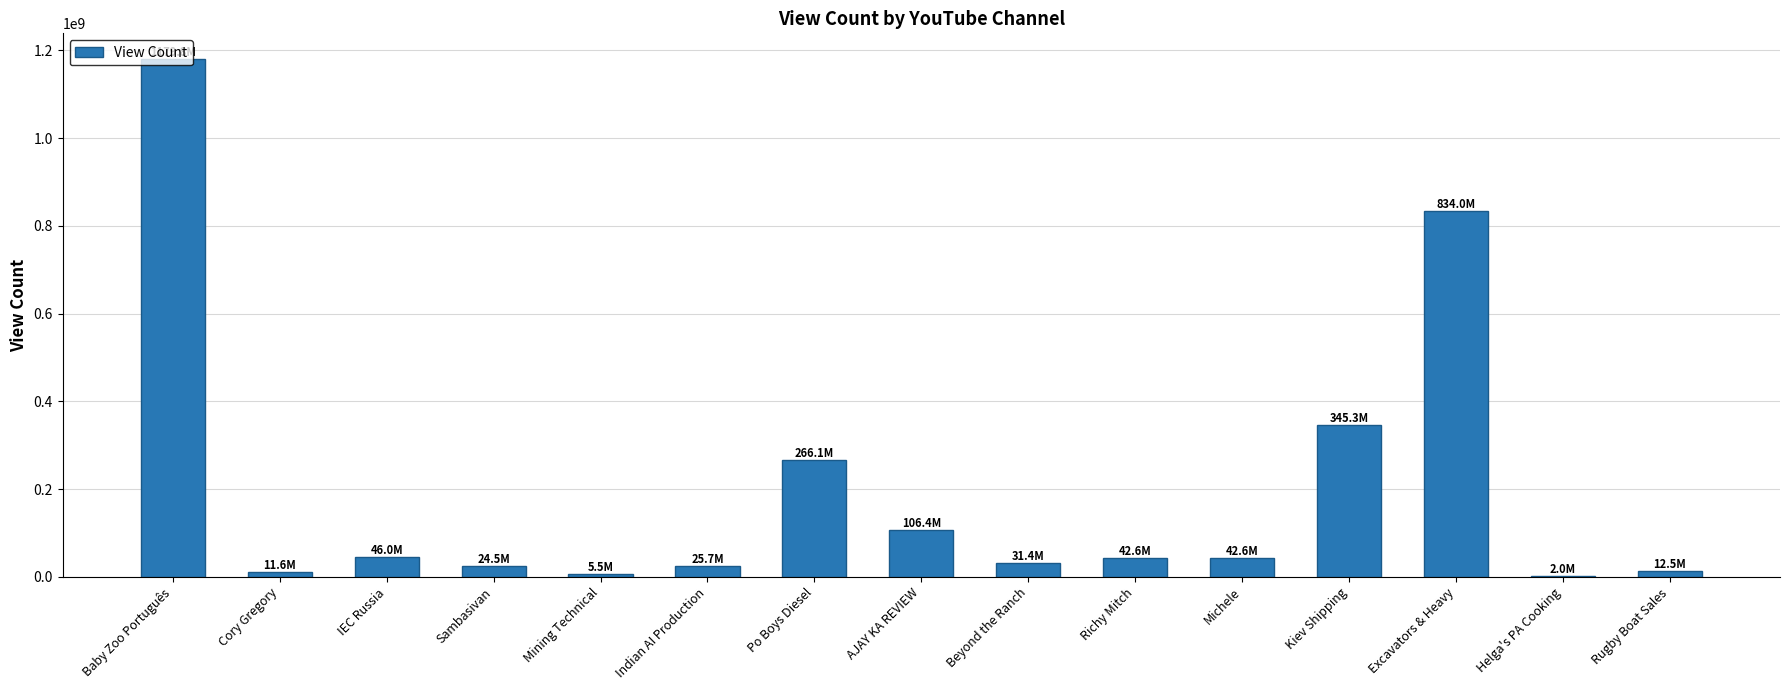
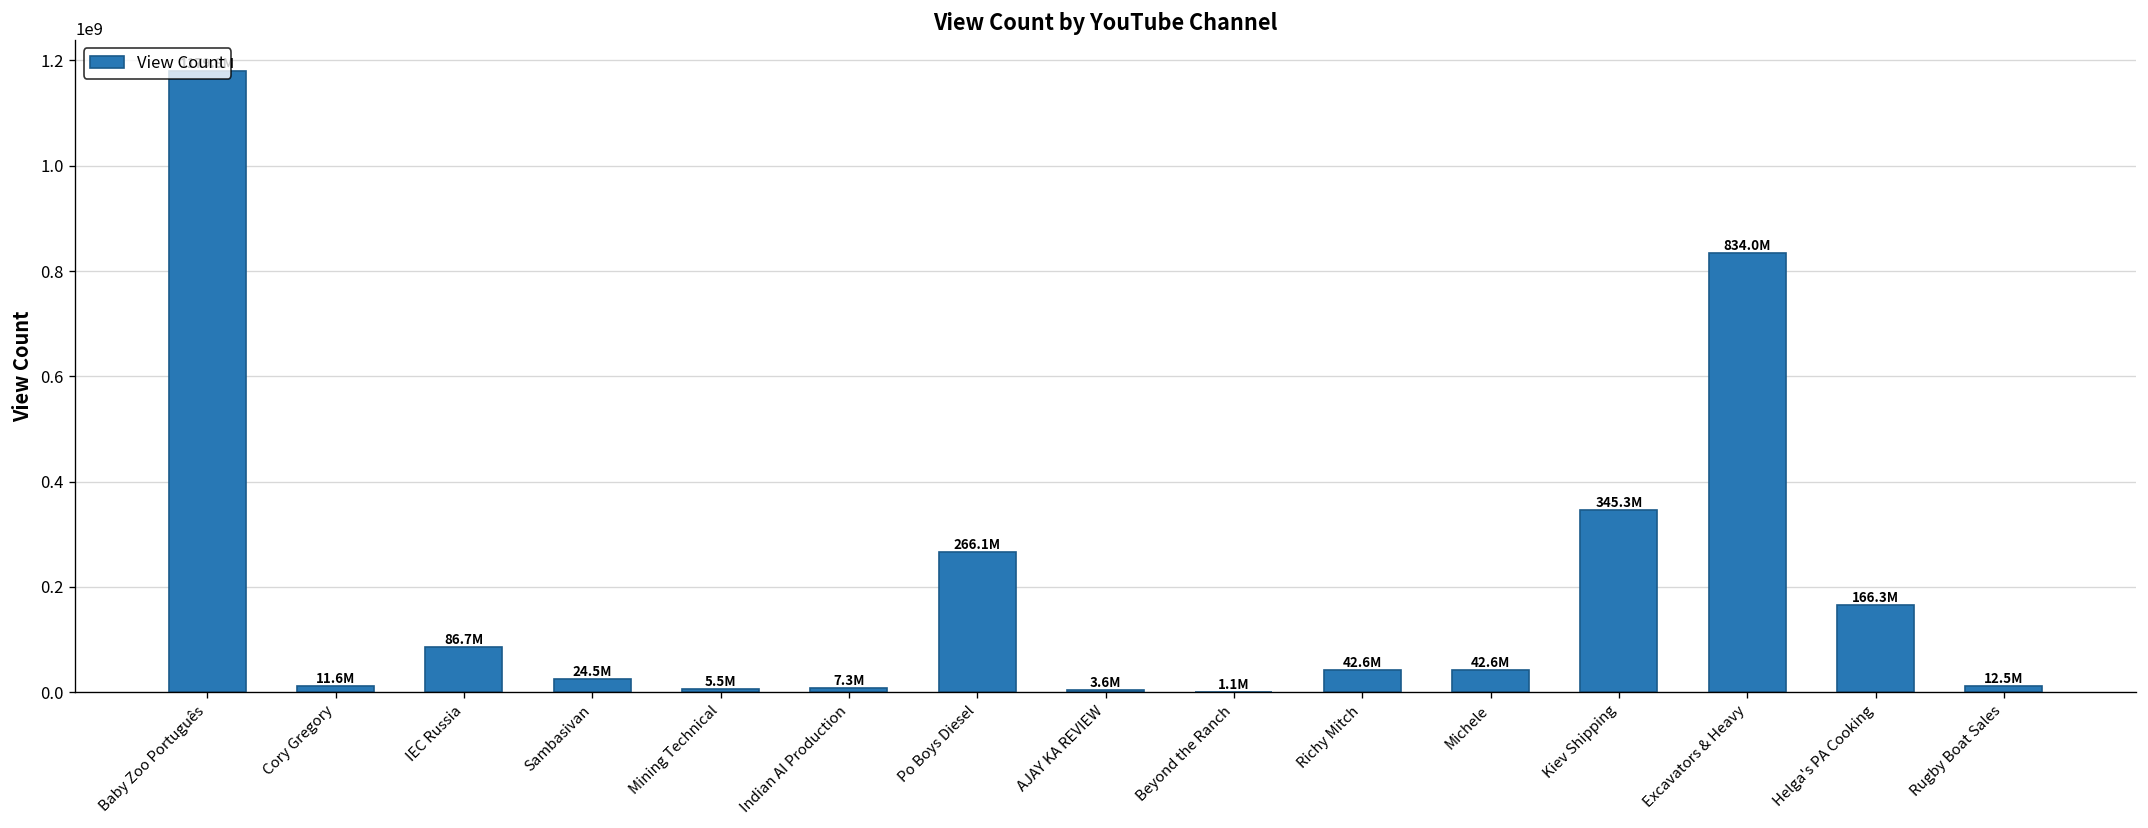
  {
    "Cory Gregory": "11.6M",
-   "IEC Russia": "46.0M",
+   "IEC Russia": "86.7M",
    "Sambasivan": "24.5M",
    "Mining Technical": "5.5M",
-   "Indian AI Production": "25.7M",
+   "Indian AI Production": "7.3M",
    "Po Boys Diesel": "266.1M",
-   "AJAY KA REVIEW": "106.4M",
-   "Beyond the Ranch": "31.4M",
+   "AJAY KA REVIEW": "3.6M",
+   "Beyond the Ranch": "1.1M",
    "Richy Mitch": "42.6M",
    "Michele": "42.6M",
    "Kiev Shipping": "345.3M",
    "Excavators & Heavy": "834.0M",
-   "Helga's PA Cooking": "2.0M",
+   "Helga's PA Cooking": "166.3M",
    "Rugby Boat Sales": "12.5M"
  }
